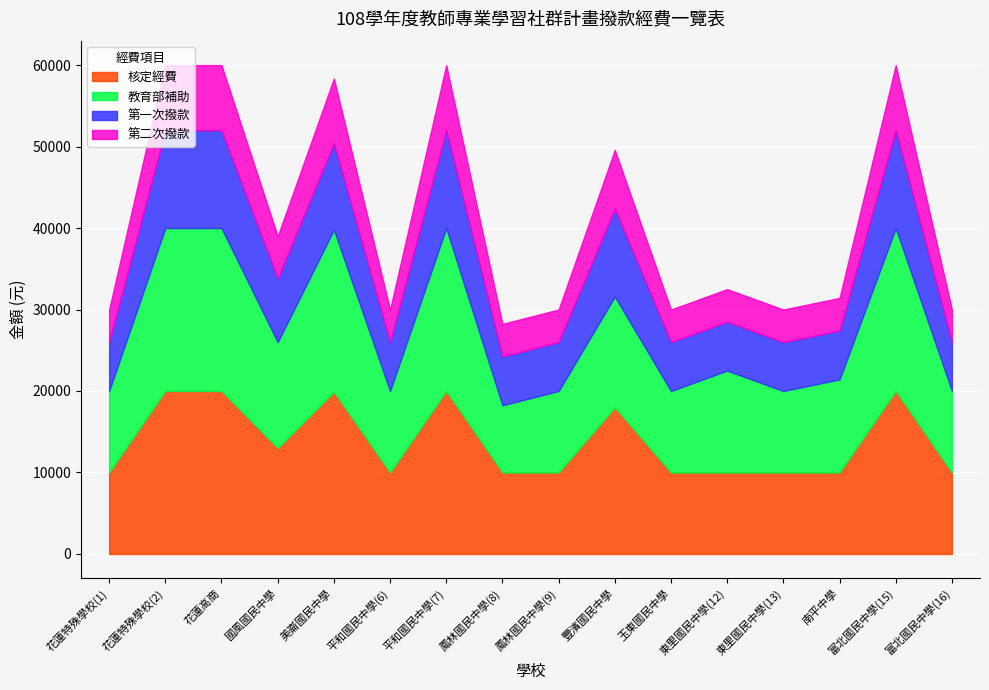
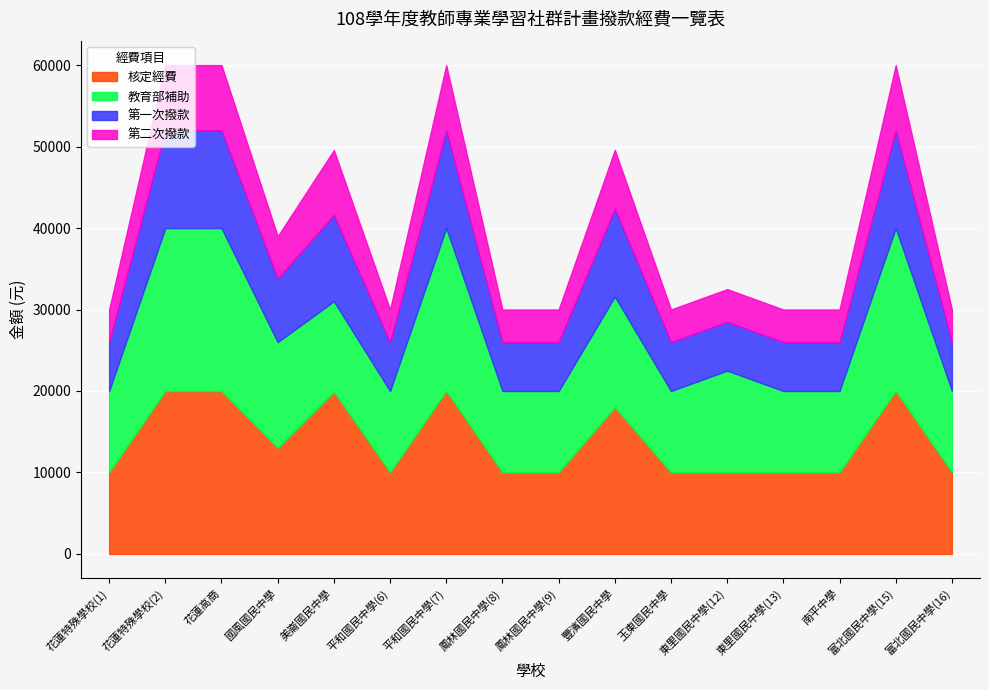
  {
    "核定經費": {
      "花蓮特殊學校(1)": 10000,
      "花蓮特殊學校(2)": 20000,
      "花蓮高商": 20000,
      "國風國民中學": 13000,
      "美崙國民中學": 20000,
      "平和國民中學(6)": 10000,
      "平和國民中學(7)": 20000,
      "鳳林國民中學(8)": 10000,
      "鳳林國民中學(9)": 10000,
      "豐濱國民中學": 18000,
      "玉東國民中學": 10000,
      "東里國民中學(12)": 10000,
      "東里國民中學(13)": 10000,
      "南平中學": 10000,
      "富北國民中學(15)": 20000,
      "富北國民中學(16)": 10000
    },
    "教育部補助": {
      "花蓮特殊學校(1)": 10000,
      "花蓮特殊學校(2)": 20000,
      "花蓮高商": 20000,
      "國風國民中學": 13000,
-     "美崙國民中學": 20000,
+     "美崙國民中學": 11000,
      "平和國民中學(6)": 10000,
      "平和國民中學(7)": 20000,
-     "鳳林國民中學(8)": 8000,
+     "鳳林國民中學(8)": 10000,
      "鳳林國民中學(9)": 10000,
      "豐濱國民中學": 14000,
      "玉東國民中學": 10000,
      "東里國民中學(12)": 13000,
      "東里國民中學(13)": 10000,
-     "南平中學": 11000,
+     "南平中學": 10000,
      "富北國民中學(15)": 20000,
      "富北國民中學(16)": 10000
    },
    "第一次撥款": {
      "花蓮特殊學校(1)": 6000,
      "花蓮高商": 12000,
      "國風國民中學": 8000,
      "美崙國民中學": 11000,
      "平和國民中學(6)": 6000,
      "平和國民中學(7)": 12000,
      "鳳林國民中學(8)": 6000,
      "鳳林國民中學(9)": 6000,
      "豐濱國民中學": 11000,
      "玉東國民中學": 6000,
      "東里國民中學(12)": 6000,
      "東里國民中學(13)": 6000,
      "南平中學": 6000,
      "富北國民中學(15)": 12000,
      "富北國民中學(16)": 6000
    },
    "第二次撥款": {
      "花蓮特殊學校(1)": 4000,
      "花蓮高商": 8000,
      "國風國民中學": 5000,
      "美崙國民中學": 8000,
      "平和國民中學(6)": 4000,
      "平和國民中學(7)": 8000,
      "鳳林國民中學(8)": 4000,
      "鳳林國民中學(9)": 4000,
      "豐濱國民中學": 7000,
      "玉東國民中學": 4000,
      "東里國民中學(12)": 4000,
      "東里國民中學(13)": 4000,
      "南平中學": 4000,
      "富北國民中學(15)": 8000,
      "富北國民中學(16)": 4000
    }
  }
